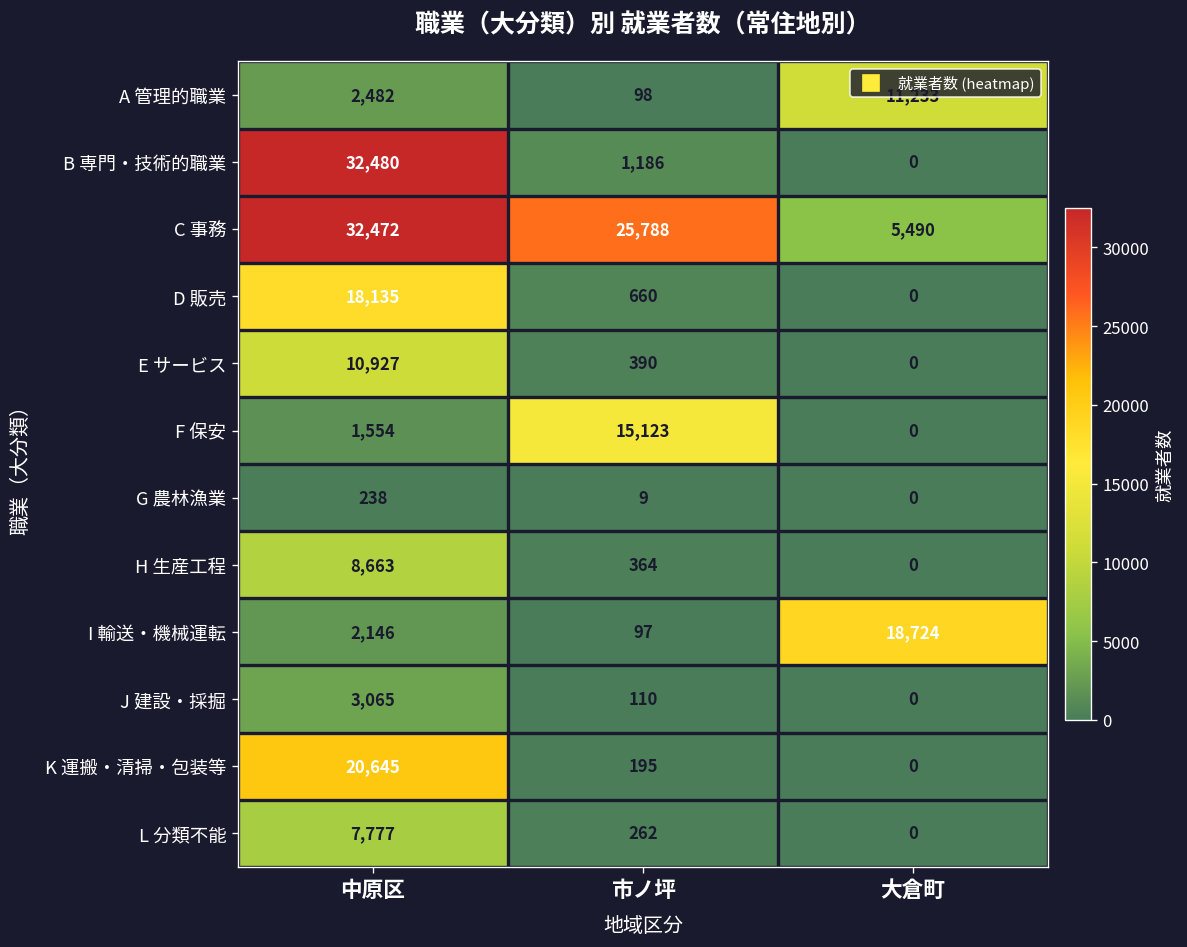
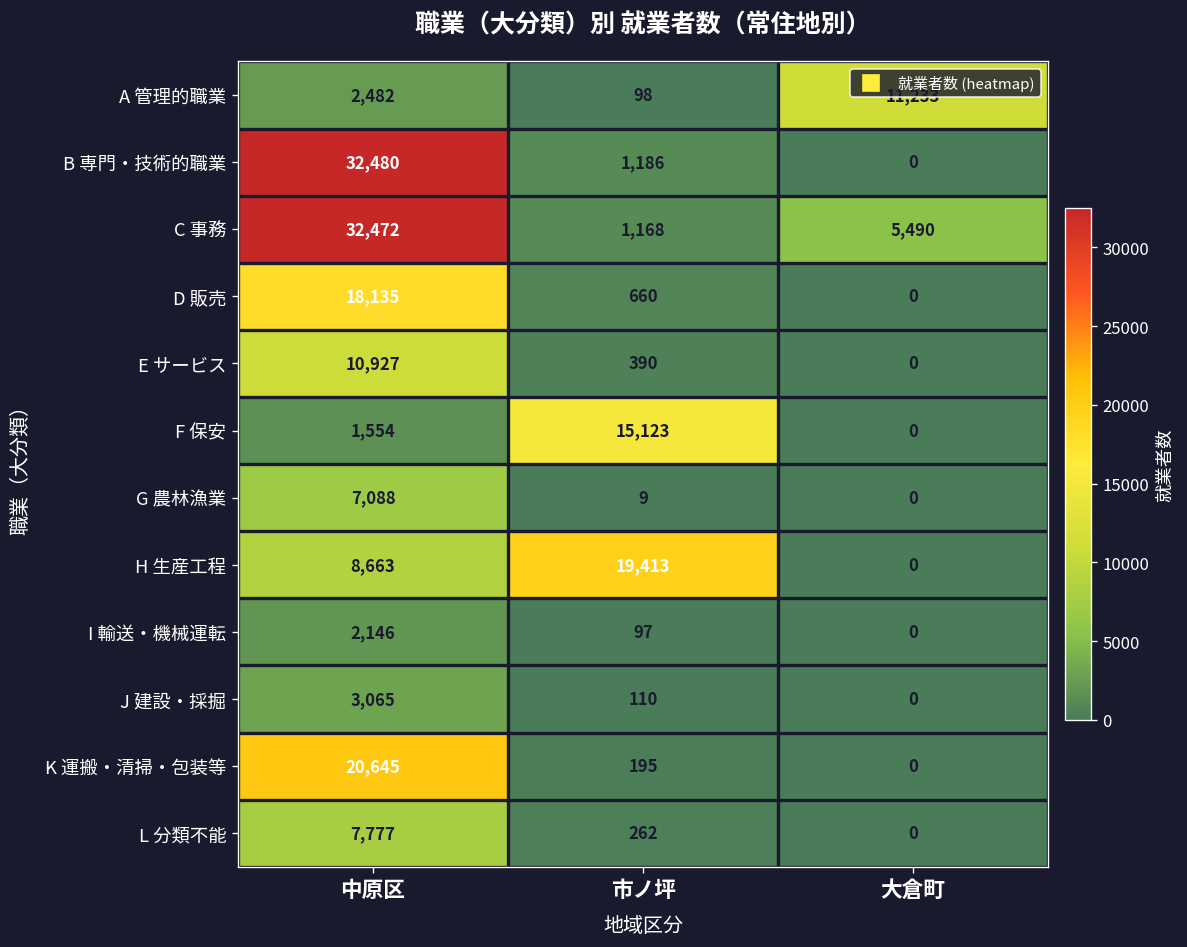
  {
    "A 管理的職業": {
      "中原区": "2,482",
      "市ノ坪": "98"
    },
    "B 専門・技術的職業": {
      "中原区": "32,480",
      "市ノ坪": "1,186",
      "大倉町": "0"
    },
    "C 事務": {
      "中原区": "32,472",
-     "市ノ坪": "25,788",
+     "市ノ坪": "1,168",
      "大倉町": "5,490"
    },
    "D 販売": {
      "中原区": "18,135",
      "市ノ坪": "660",
      "大倉町": "0"
    },
    "E サービス": {
      "中原区": "10,927",
      "市ノ坪": "390",
      "大倉町": "0"
    },
    "F 保安": {
      "中原区": "1,554",
      "市ノ坪": "15,123",
      "大倉町": "0"
    },
    "G 農林漁業": {
-     "中原区": "238",
+     "中原区": "7,088",
      "市ノ坪": "9",
      "大倉町": "0"
    },
    "H 生産工程": {
      "中原区": "8,663",
-     "市ノ坪": "364",
+     "市ノ坪": "19,413",
      "大倉町": "0"
    },
    "I 輸送・機械運転": {
      "中原区": "2,146",
      "市ノ坪": "97",
-     "大倉町": "18,724"
+     "大倉町": "0"
    },
    "J 建設・採掘": {
      "中原区": "3,065",
      "市ノ坪": "110",
      "大倉町": "0"
    },
    "K 運搬・清掃・包装等": {
      "中原区": "20,645",
      "市ノ坪": "195",
      "大倉町": "0"
    },
    "L 分類不能": {
      "中原区": "7,777",
      "市ノ坪": "262",
      "大倉町": "0"
    }
  }
